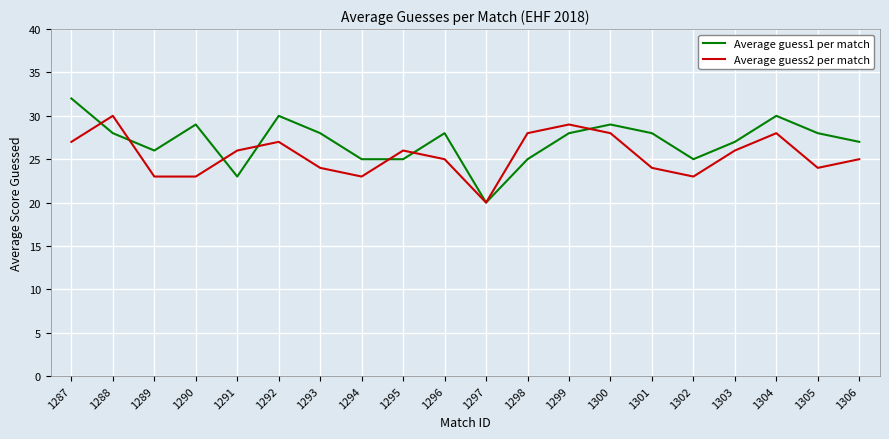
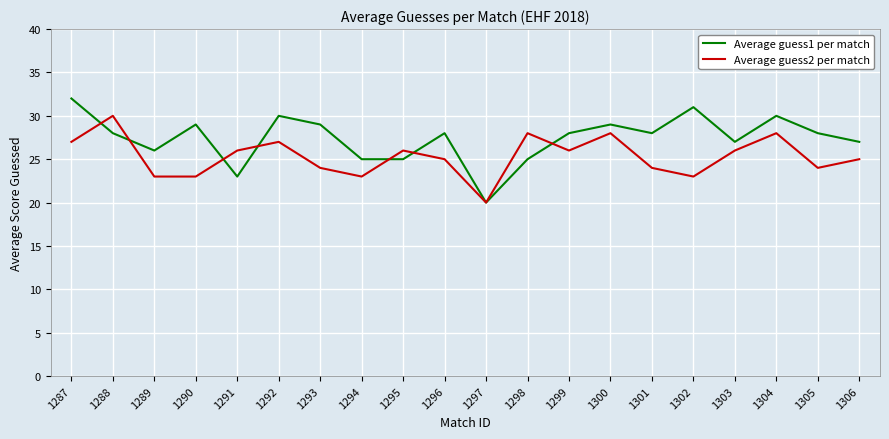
  {
    "Average guess1 per match": {
      "1287": 32,
      "1288": 28,
      "1289": 26,
      "1290": 29,
      "1291": 23,
      "1292": 30,
-     "1293": 28,
+     "1293": 29,
      "1294": 25,
      "1295": 25,
      "1296": 28,
      "1298": 25,
      "1299": 28,
      "1300": 29,
      "1301": 28,
-     "1302": 25,
+     "1302": 31,
      "1303": 27,
      "1304": 30,
      "1305": 28,
      "1306": 27
    },
    "Average guess2 per match": {
      "1287": 27,
      "1288": 30,
      "1289": 23,
      "1290": 23,
      "1291": 26,
      "1292": 27,
      "1293": 24,
      "1294": 23,
      "1295": 26,
      "1296": 25,
      "1298": 28,
-     "1299": 29,
+     "1299": 26,
      "1300": 28,
      "1301": 24,
      "1302": 23,
      "1303": 26,
      "1304": 28,
      "1305": 24,
      "1306": 25
    }
  }
